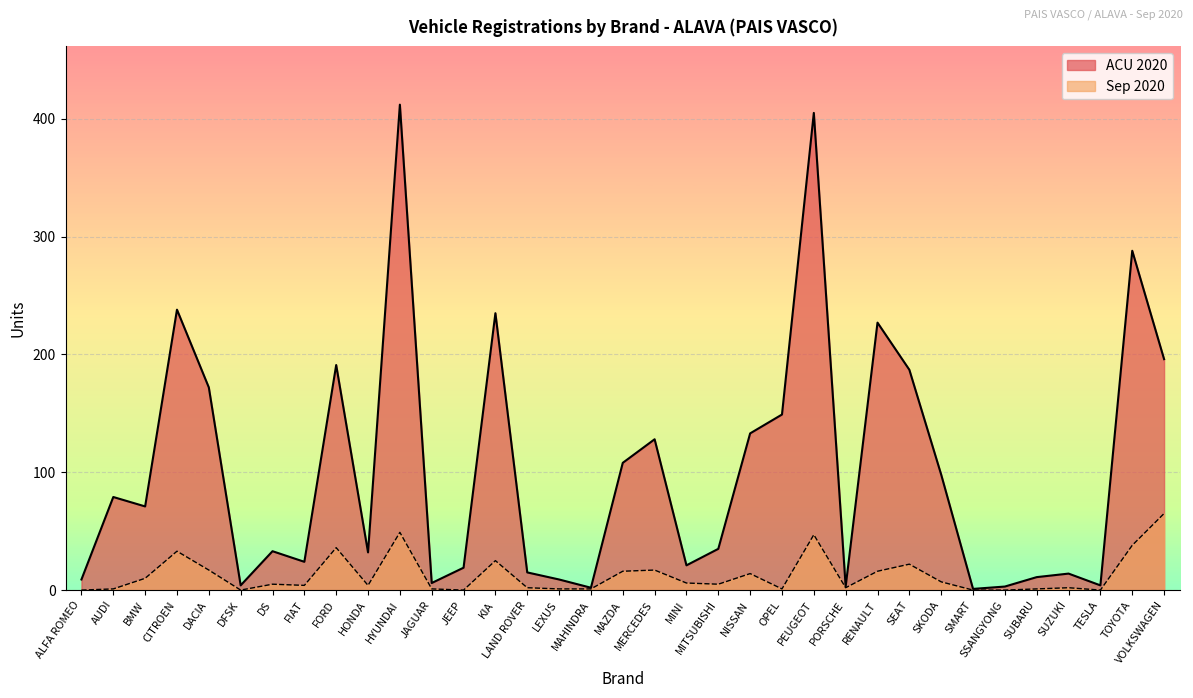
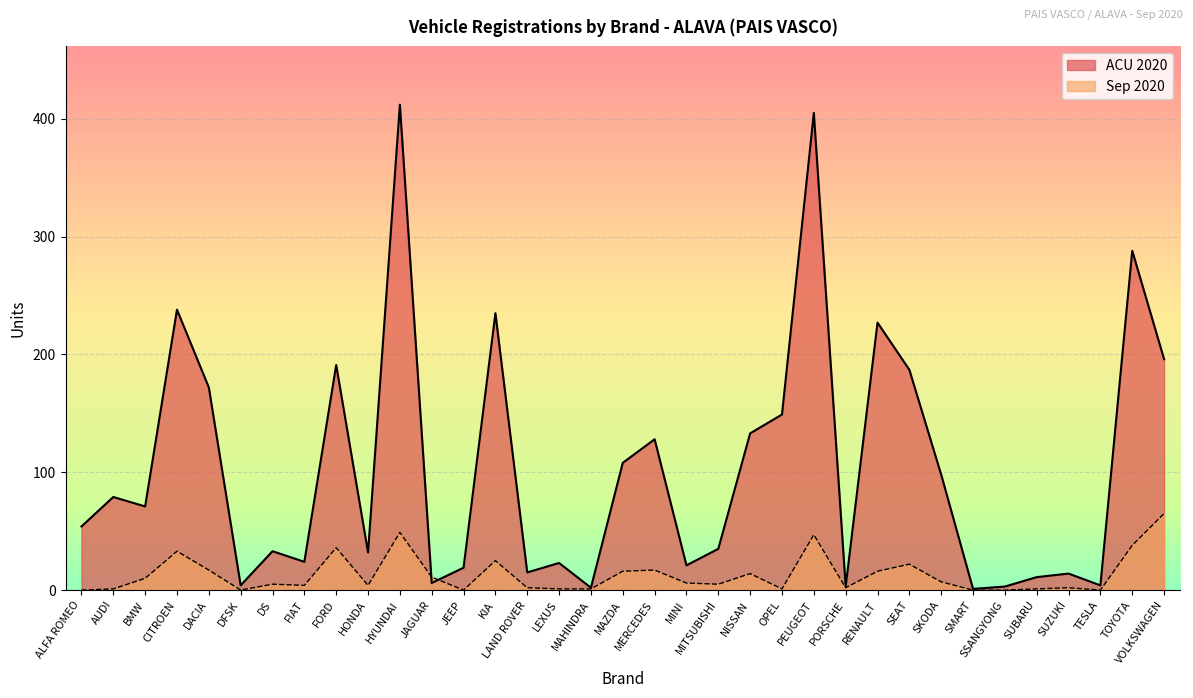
  {
    "ACU 2020": {
-     "ALFA ROMEO": 9,
+     "ALFA ROMEO": 54,
      "AUDI": 79,
      "BMW": 71,
      "CITROEN": 238,
      "DACIA": 172,
      "DFSK": 4,
      "DS": 33,
      "FIAT": 24,
      "FORD": 191,
      "HONDA": 32,
      "HYUNDAI": 412,
      "JAGUAR": 6,
      "JEEP": 19,
      "KIA": 235,
      "LAND ROVER": 15,
-     "LEXUS": 9,
+     "LEXUS": 23,
      "MAZDA": 108,
      "MERCEDES": 128,
      "MINI": 21,
      "MITSUBISHI": 35,
      "NISSAN": 133,
      "OPEL": 149,
      "PEUGEOT": 405,
      "RENAULT": 227,
      "SEAT": 187,
      "SKODA": 98,
      "SSANGYONG": 3,
      "SUBARU": 11,
      "SUZUKI": 14,
      "TESLA": 4,
      "TOYOTA": 288,
      "VOLKSWAGEN": 196
    },
    "Sep 2020": {
      "ALFA ROMEO": 0,
      "AUDI": 1,
      "BMW": 10,
      "CITROEN": 33,
      "DACIA": 17,
      "DFSK": 0,
      "DS": 5,
      "FIAT": 4,
      "FORD": 36,
      "HONDA": 4,
      "HYUNDAI": 49,
-     "JAGUAR": 1,
+     "JAGUAR": 11,
      "JEEP": 0,
      "KIA": 25,
      "LAND ROVER": 2,
      "LEXUS": 1,
      "MAZDA": 16,
      "MERCEDES": 17,
      "MINI": 6,
      "MITSUBISHI": 5,
      "NISSAN": 14,
      "OPEL": 1,
      "PEUGEOT": 47,
      "RENAULT": 16,
      "SEAT": 22,
      "SKODA": 7,
      "SSANGYONG": 0,
      "SUBARU": 1,
      "SUZUKI": 2,
      "TESLA": 0,
      "TOYOTA": 38,
      "VOLKSWAGEN": 65
    }
  }
